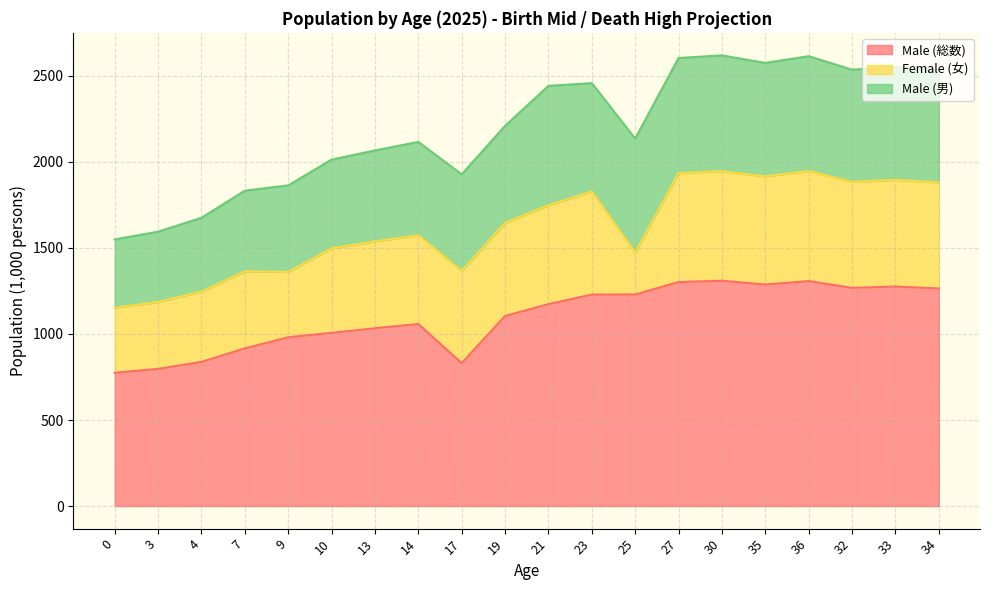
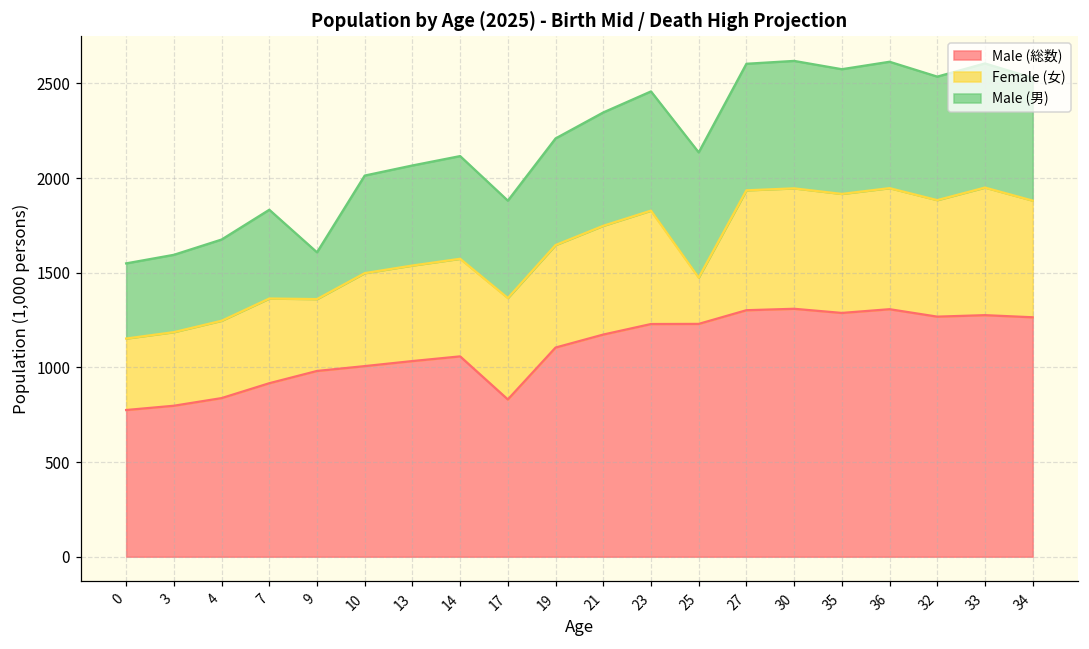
  {
    "Male (総数)": {
      "0": 770,
      "3": 800,
      "4": 840,
      "7": 920,
      "9": 980,
      "10": 1010,
      "13": 1030,
      "14": 1060,
      "17": 830,
      "19": 1100,
      "21": 1170,
      "23": 1230,
      "25": 1230,
      "27": 1300,
      "30": 1310,
      "35": 1290,
      "36": 1310,
      "32": 1270,
      "33": 1280,
      "34": 1260
    },
    "Female (女)": {
      "0": 380,
      "3": 390,
      "4": 410,
      "7": 450,
      "9": 380,
      "10": 490,
      "13": 500,
      "14": 520,
      "17": 540,
      "19": 540,
      "21": 570,
      "23": 600,
      "25": 240,
      "27": 630,
      "30": 640,
      "35": 630,
      "36": 640,
      "32": 620,
-     "33": 620,
+     "33": 670,
      "34": 620
    },
    "Male (男)": {
      "0": 400,
      "3": 410,
      "4": 430,
      "7": 470,
-     "9": 500,
+     "9": 250,
      "10": 520,
      "13": 530,
      "14": 540,
-     "17": 560,
+     "17": 510,
      "19": 560,
-     "21": 690,
+     "21": 600,
      "23": 630,
      "25": 660,
      "27": 670,
      "30": 670,
      "35": 660,
      "36": 670,
      "32": 650
    }
  }
